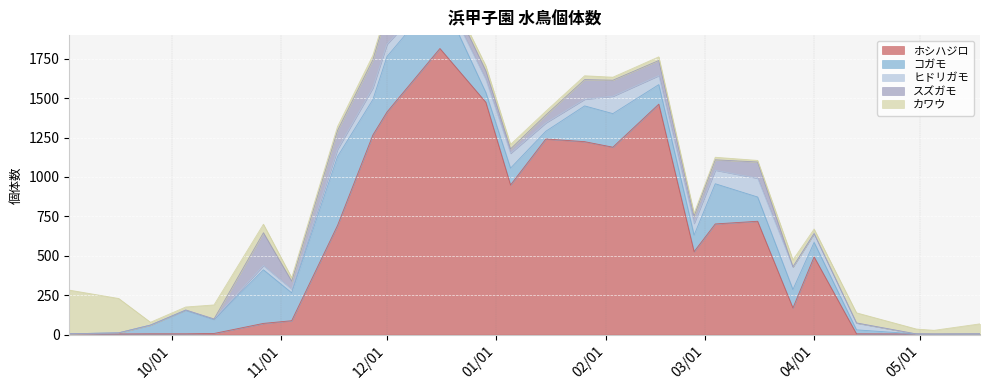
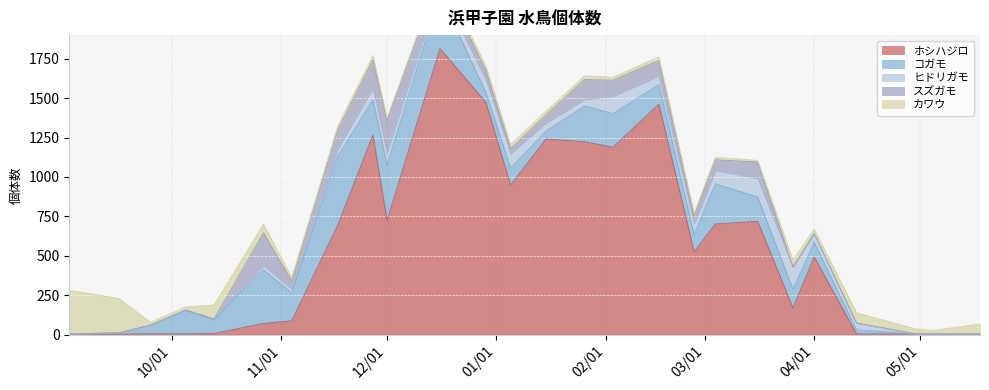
  {
    "ホシハジロ": {
-     "12/01": 1410,
+     "12/01": 720,
      "04/01": 490
    },
    "カワウ": {
      "04/01": 30
    }
  }
